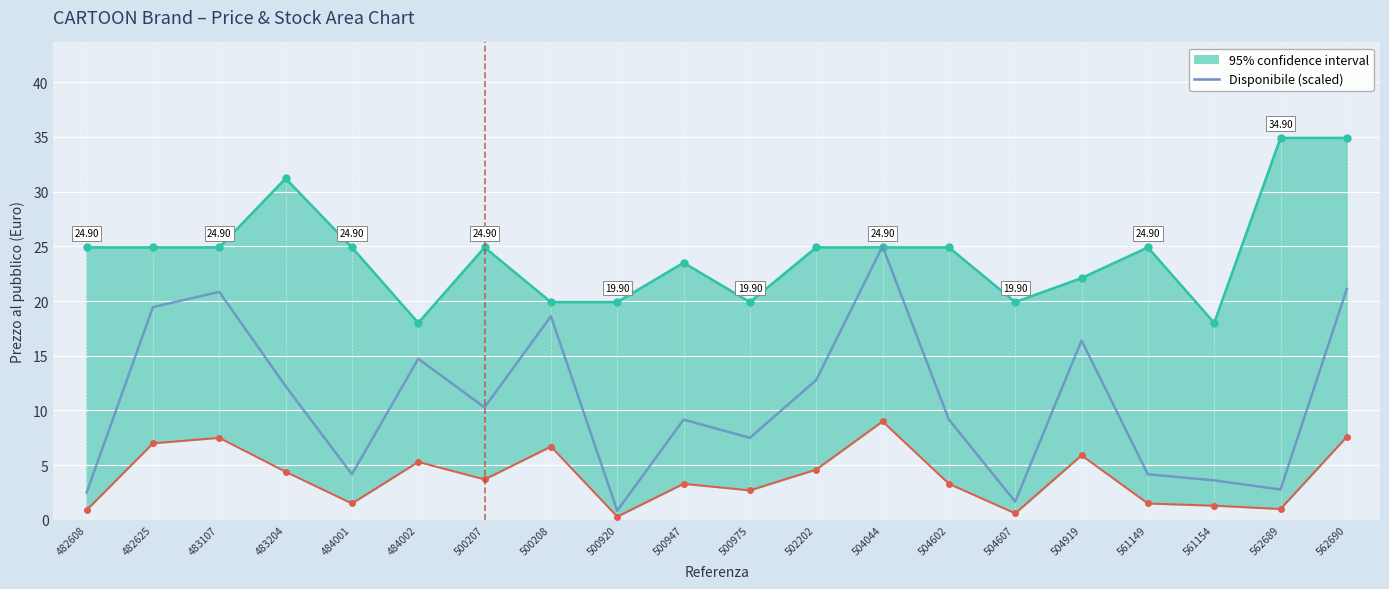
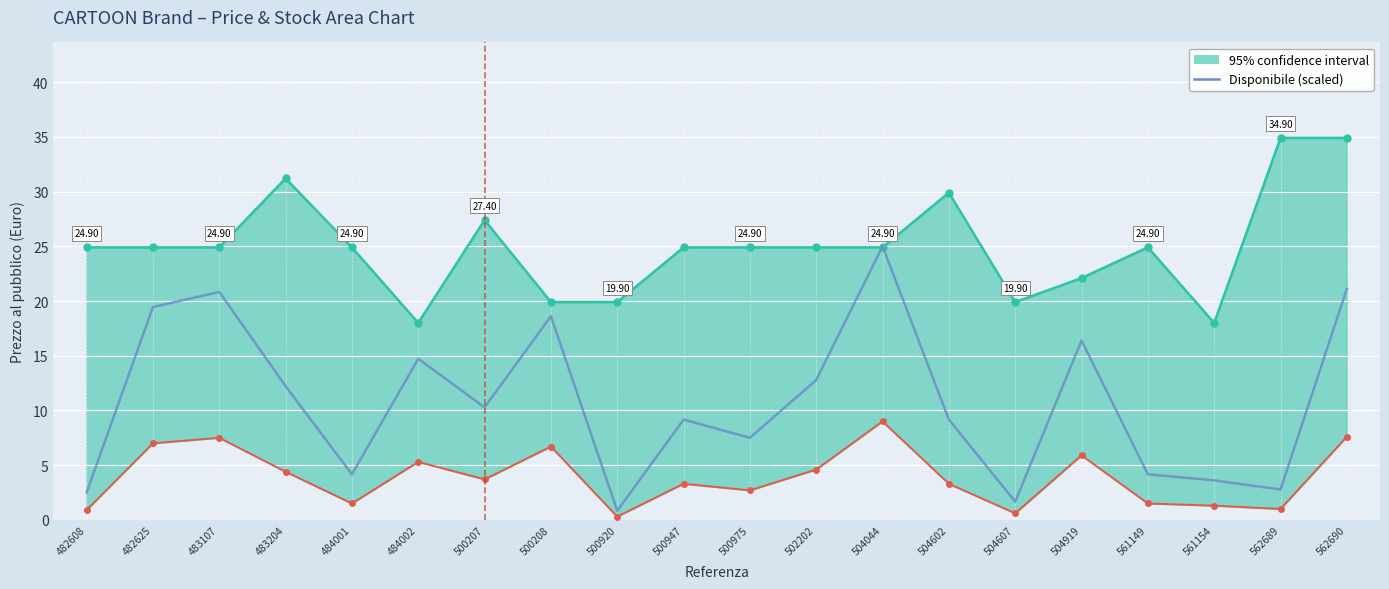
  {
    "95% confidence interval": {
-     "500207": 24.90,
-     "500947": 23.5,
-     "500975": 19.90,
-     "504602": 24.9
+     "500207": 27.40,
+     "500947": 24.9,
+     "500975": 24.90,
+     "504602": 29.9
    },
    "Disponibile (scaled)": {
      "482608": 2.5,
      "482625": 19.4,
      "483107": 20.8,
      "483204": 12.2,
      "484001": 4.2,
      "484002": 14.7,
      "500207": 10.3,
      "500208": 18.6,
      "500920": 0.8,
      "500947": 9.2,
      "500975": 7.5,
      "502202": 12.8,
      "504602": 9.2,
      "504607": 1.7,
      "504919": 16.4,
      "561149": 4.2,
      "561154": 3.6,
      "562689": 2.8,
      "562690": 21.1
    }
  }
